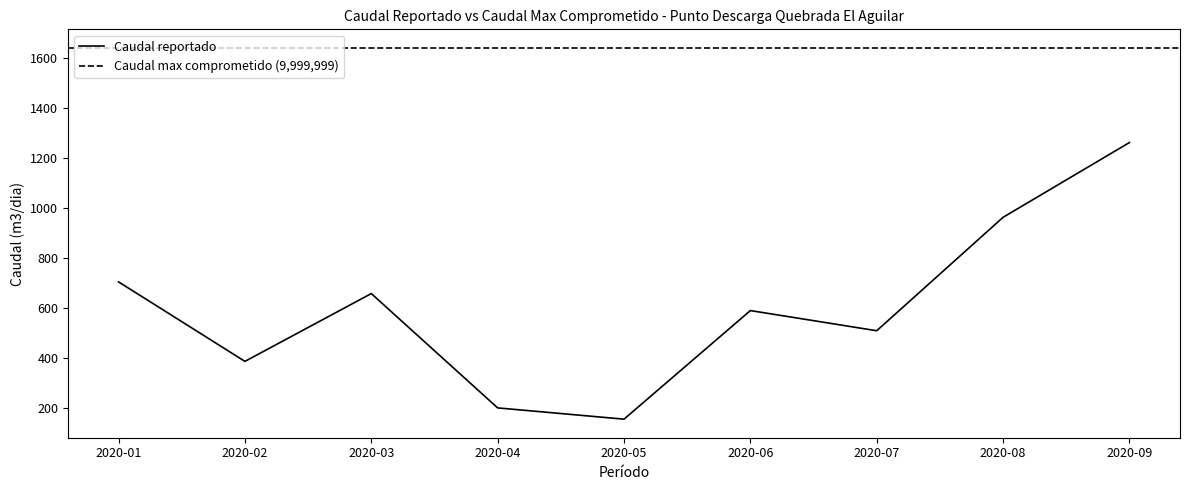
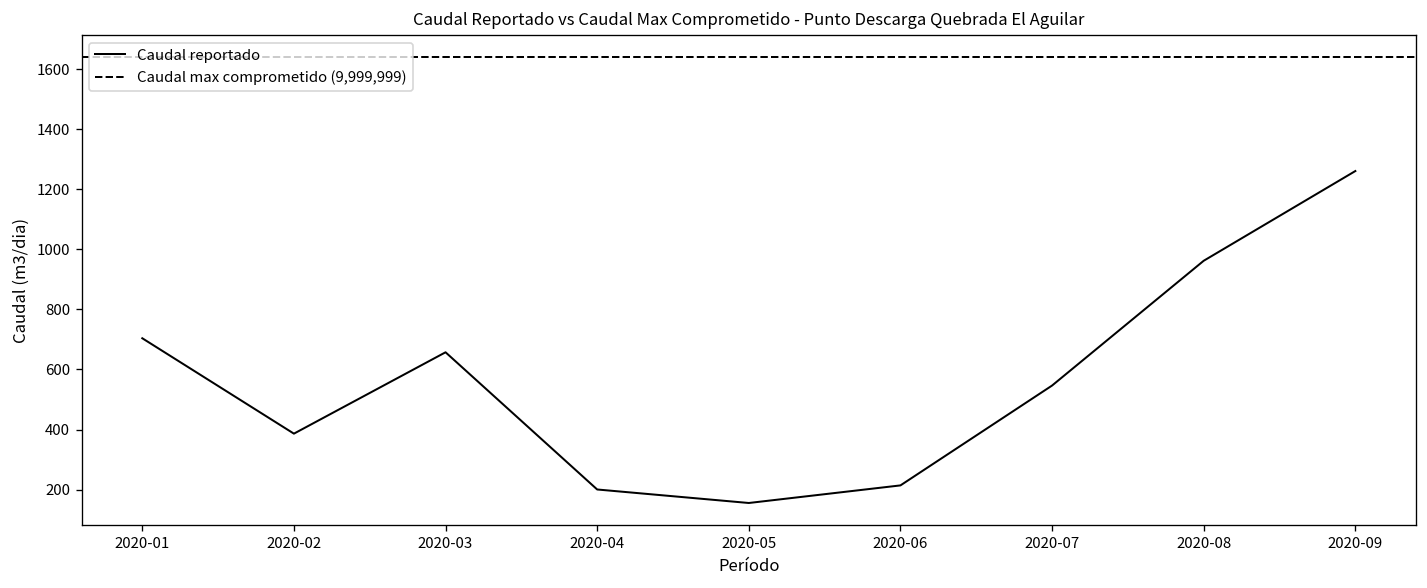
  {
    "2020-01": 700,
    "2020-02": 390,
    "2020-03": 660,
    "2020-04": 200,
    "2020-05": 160,
-   "2020-06": 590,
-   "2020-07": 510,
+   "2020-06": 210,
+   "2020-07": 550,
    "2020-08": 960,
    "2020-09": 1260
  }
